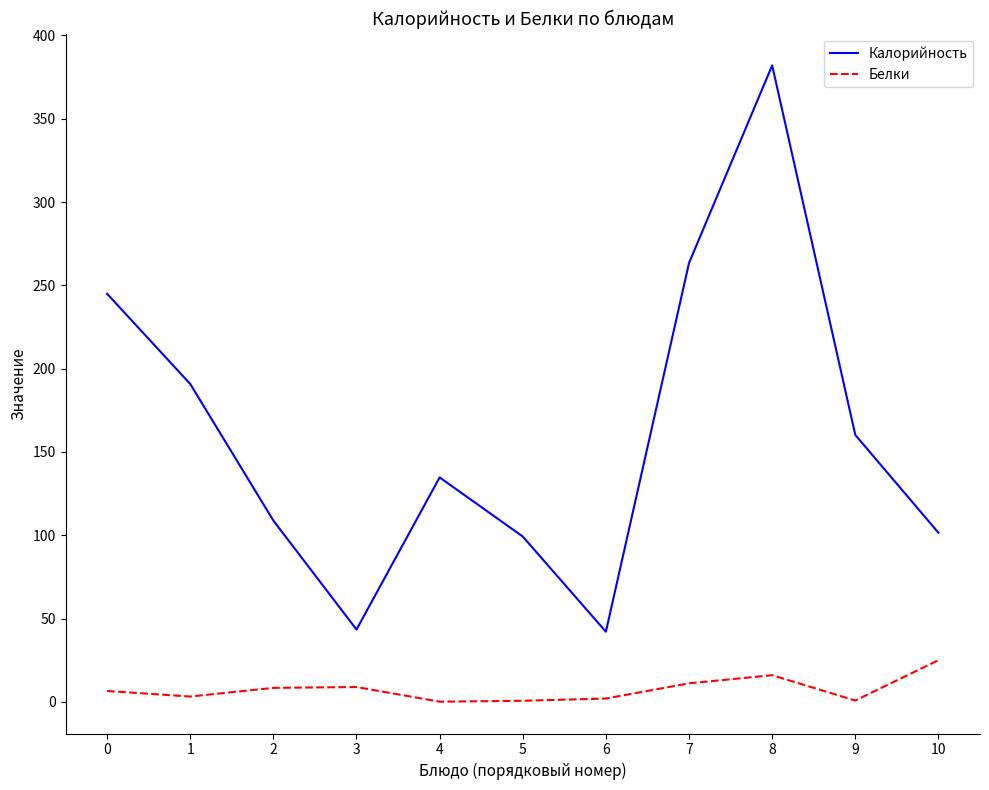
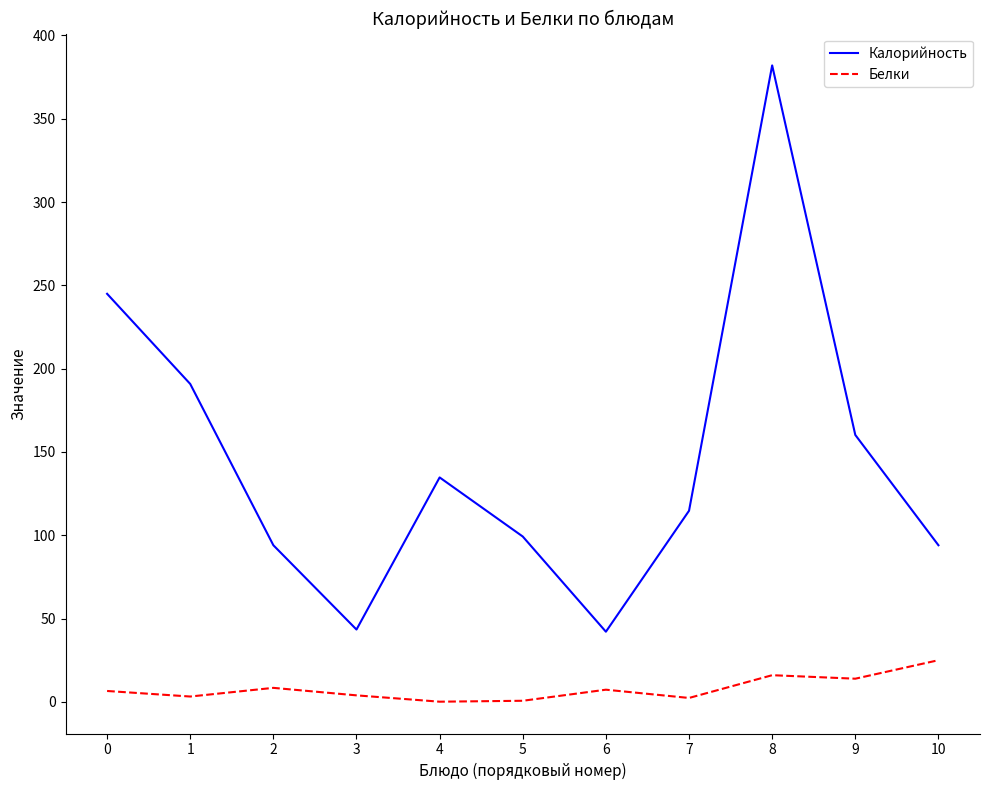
  {
    "Калорийность": {
      "0": 245,
      "1": 191,
-     "2": 109,
+     "2": 94,
      "3": 43,
      "4": 135,
      "5": 99,
      "6": 42,
-     "7": 263,
+     "7": 115,
      "8": 382,
      "9": 160,
-     "10": 102
+     "10": 94
    },
    "Белки": {
      "0": 7,
      "1": 3,
      "2": 8,
-     "3": 9,
+     "3": 4,
      "4": 0,
      "5": 1,
-     "6": 2,
-     "7": 11,
+     "6": 7,
+     "7": 2,
      "8": 16,
-     "9": 1,
+     "9": 14,
      "10": 25
    }
  }
